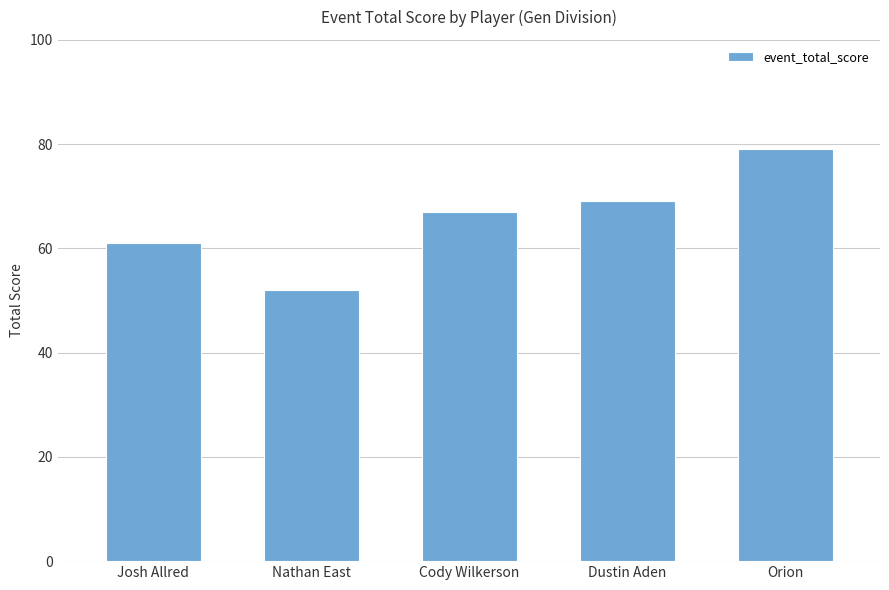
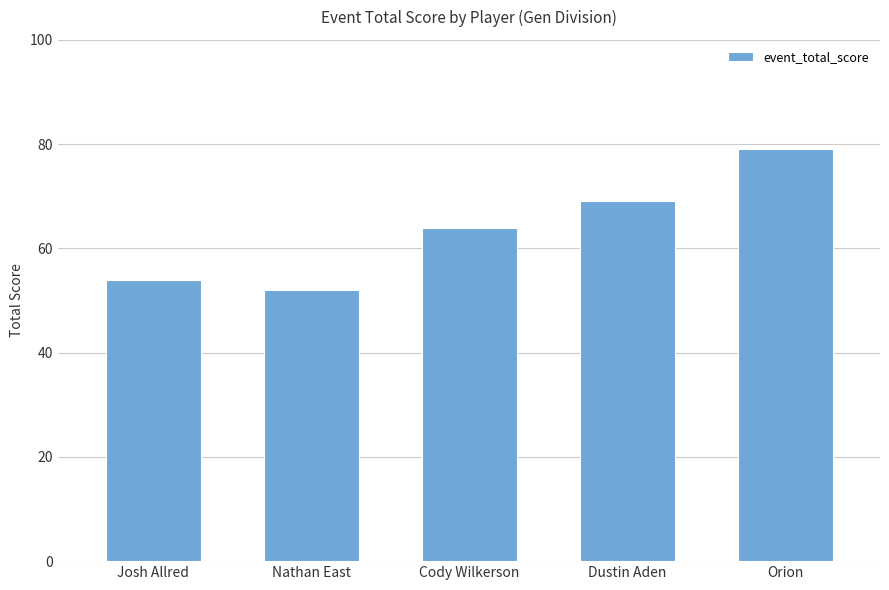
  {
-   "Josh Allred": 61,
+   "Josh Allred": 54,
    "Nathan East": 52,
-   "Cody Wilkerson": 67,
+   "Cody Wilkerson": 64,
    "Dustin Aden": 69,
    "Orion": 79
  }
